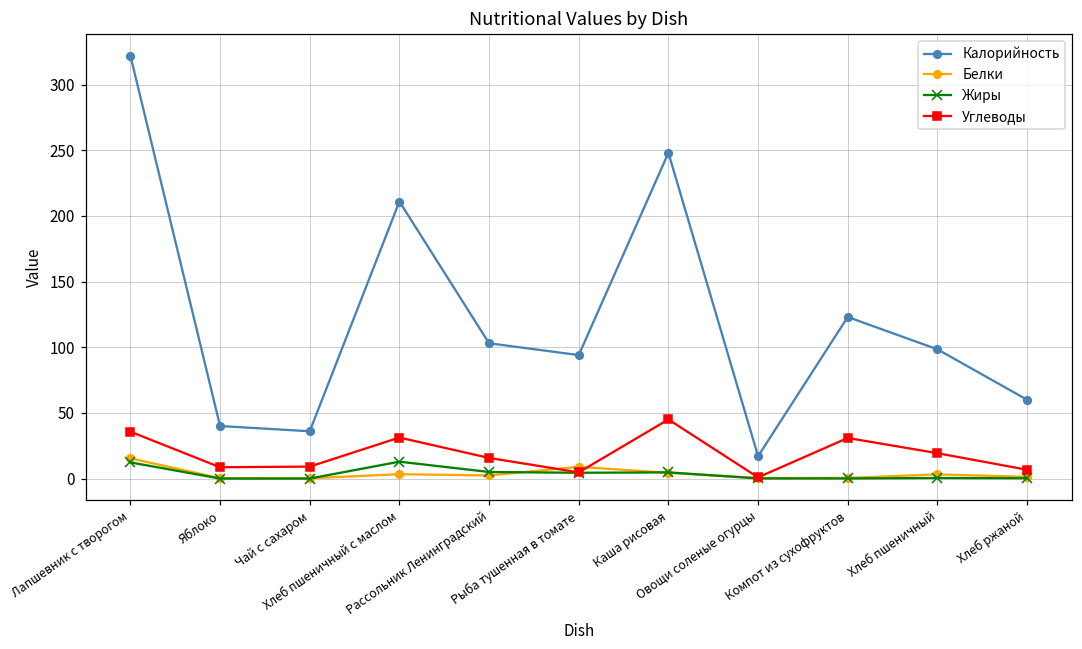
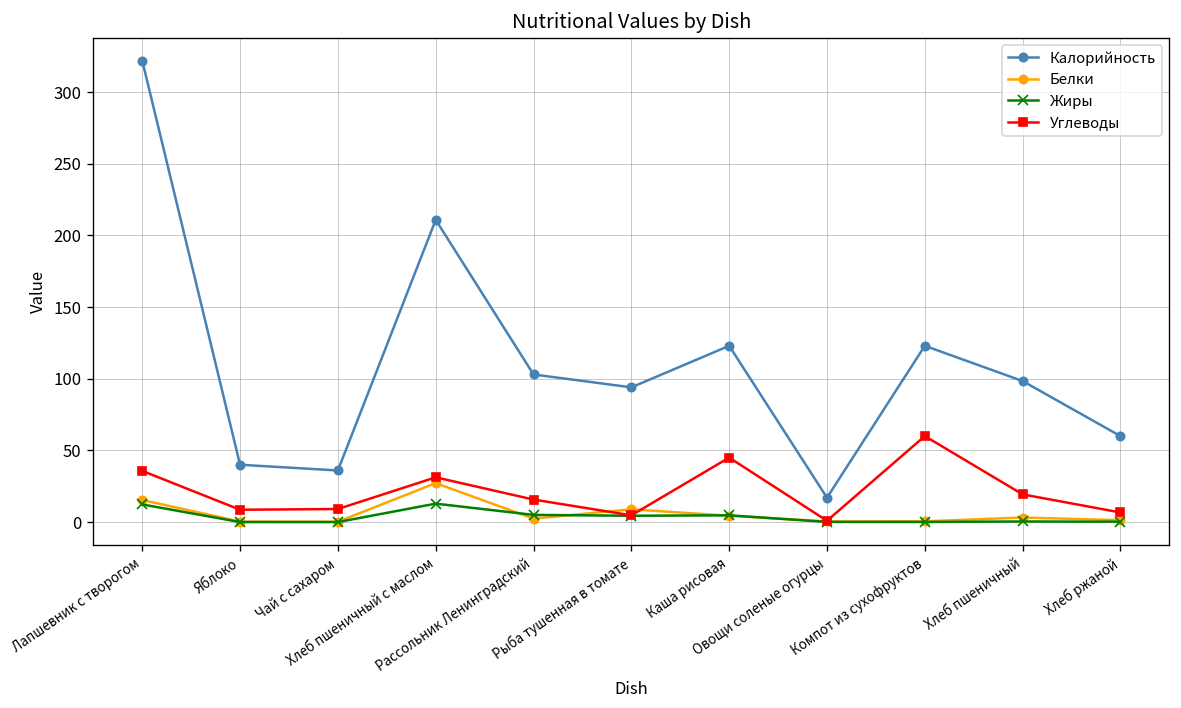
  {
    "Калорийность": {
      "Лапшевник с творогом": 322,
      "Яблоко": 40,
      "Чай с сахаром": 36,
      "Хлеб пшеничный с маслом": 211,
      "Рассольник Ленинградский": 103,
      "Рыба тушенная в томате": 94,
-     "Каша рисовая": 248,
+     "Каша рисовая": 123,
      "Овощи соленые огурцы": 17,
      "Компот из сухофруктов": 123,
      "Хлеб пшеничный": 98,
      "Хлеб ржаной": 60
    },
    "Белки": {
      "Лапшевник с творогом": 15,
-     "Хлеб пшеничный с маслом": 3,
+     "Хлеб пшеничный с маслом": 27,
      "Рассольник Ленинградский": 2,
      "Рыба тушенная в томате": 9,
      "Хлеб пшеничный": 3
    },
    "Жиры": {
      "Лапшевник с творогом": 12,
      "Хлеб пшеничный с маслом": 13,
      "Рассольник Ленинградский": 5,
      "Хлеб пшеничный": 0
    },
    "Углеводы": {
      "Лапшевник с творогом": 36,
      "Яблоко": 9,
      "Чай с сахаром": 9,
      "Хлеб пшеничный с маслом": 31,
      "Рассольник Ленинградский": 16,
      "Каша рисовая": 45,
-     "Компот из сухофруктов": 31,
+     "Компот из сухофруктов": 60,
      "Хлеб пшеничный": 19,
      "Хлеб ржаной": 7
    }
  }
